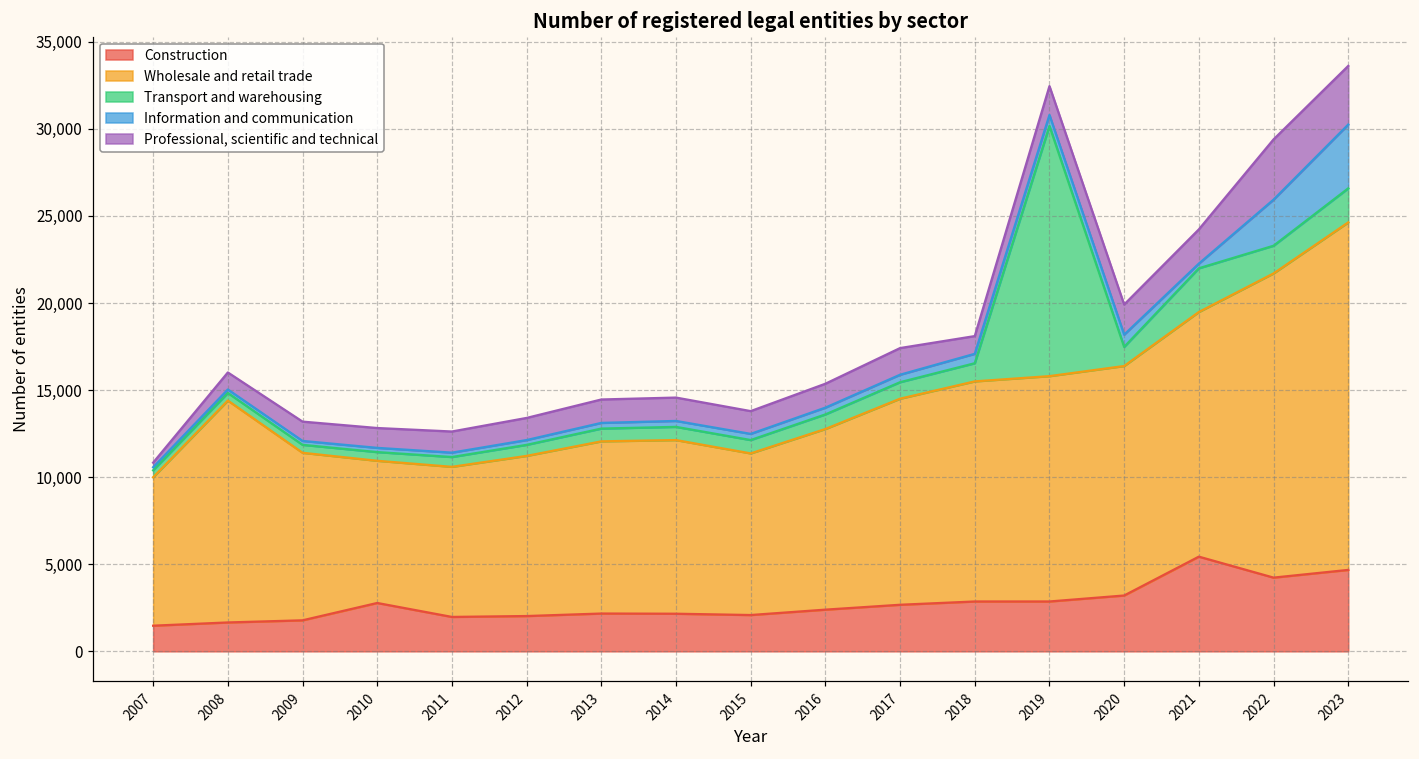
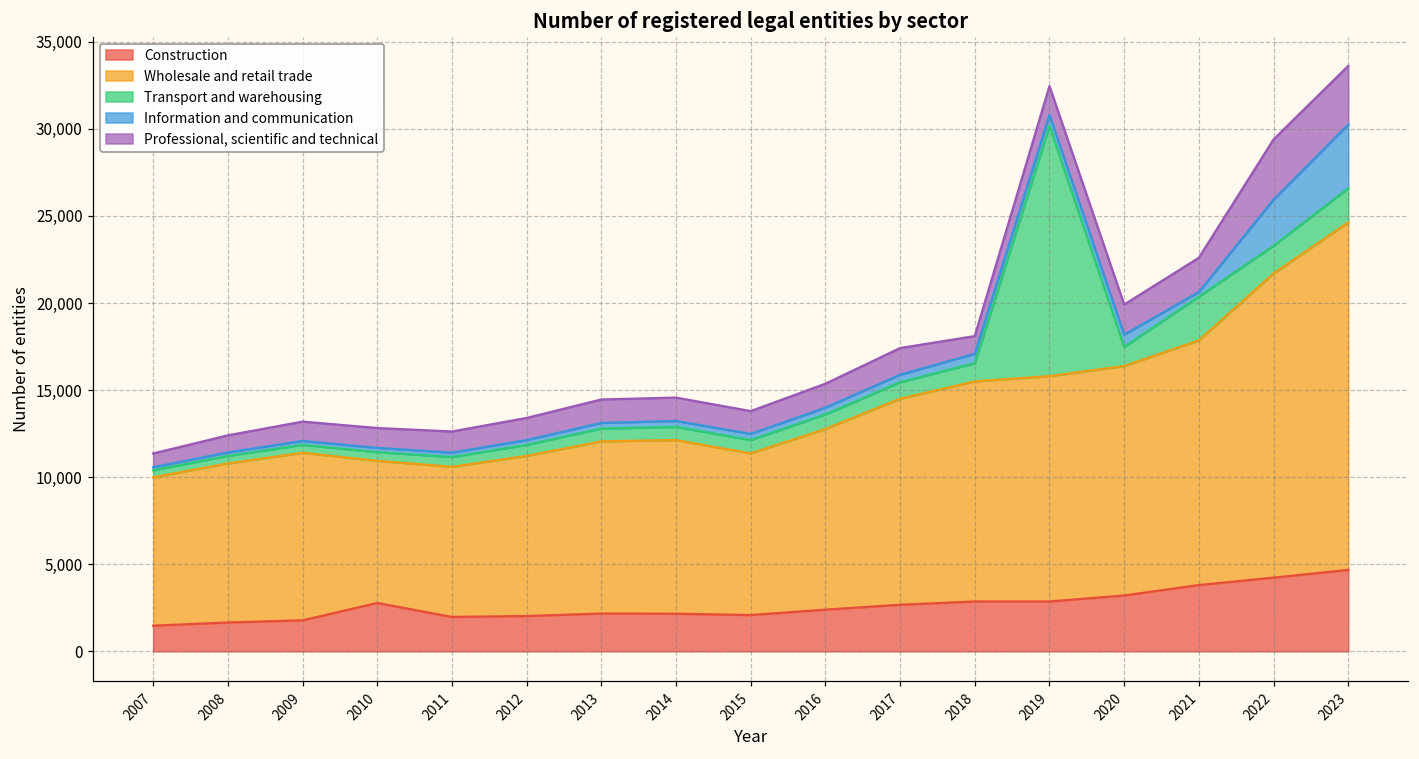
  {
    "Construction": {
      "2007": "1,500",
      "2008": "1,700",
      "2009": "1,800",
      "2010": "2,800",
      "2011": "2,000",
      "2012": "2,000",
      "2013": "2,200",
      "2014": "2,200",
      "2015": "2,100",
      "2016": "2,400",
      "2017": "2,700",
      "2018": "2,900",
      "2019": "2,900",
      "2020": "3,200",
-     "2021": "5,400",
+     "2021": "3,800",
      "2022": "4,200",
      "2023": "4,700"
    },
    "Wholesale and retail trade": {
      "2007": "8,500",
-     "2008": "12,700",
+     "2008": "9,100",
      "2009": "9,600",
      "2010": "8,200",
      "2011": "8,600",
      "2012": "9,200",
      "2013": "9,900",
      "2014": "10,000",
      "2015": "9,300",
      "2016": "10,400",
      "2017": "11,800",
      "2018": "12,600",
      "2019": "12,900",
      "2020": "13,200",
      "2021": "14,000",
      "2022": "17,500",
      "2023": "20,000"
    },
    "Transport and warehousing": {
      "2007": "400",
      "2008": "400",
      "2009": "500",
      "2010": "500",
      "2011": "600",
      "2012": "600",
      "2013": "700",
      "2014": "800",
      "2015": "800",
      "2016": "800",
      "2017": "900",
      "2018": "1,000",
      "2019": "14,400",
      "2020": "1,100",
      "2021": "2,500",
      "2022": "1,600",
      "2023": "2,000"
    },
    "Information and communication": {
      "2007": "200",
      "2008": "200",
      "2009": "200",
      "2010": "200",
      "2011": "300",
      "2012": "300",
      "2013": "300",
      "2014": "300",
      "2015": "400",
      "2016": "400",
      "2017": "400",
      "2018": "500",
      "2019": "600",
      "2020": "700",
      "2021": "300",
      "2022": "2,600",
      "2023": "3,700"
    },
    "Professional, scientific and technical": {
-     "2007": "300",
+     "2007": "800",
      "2008": "1,000",
      "2009": "1,100",
      "2010": "1,100",
      "2011": "1,200",
      "2012": "1,300",
      "2013": "1,300",
      "2014": "1,300",
      "2015": "1,300",
      "2016": "1,400",
      "2017": "1,500",
      "2018": "1,000",
      "2019": "1,700",
      "2020": "1,700",
      "2021": "2,000",
      "2022": "3,500",
      "2023": "3,400"
    }
  }
